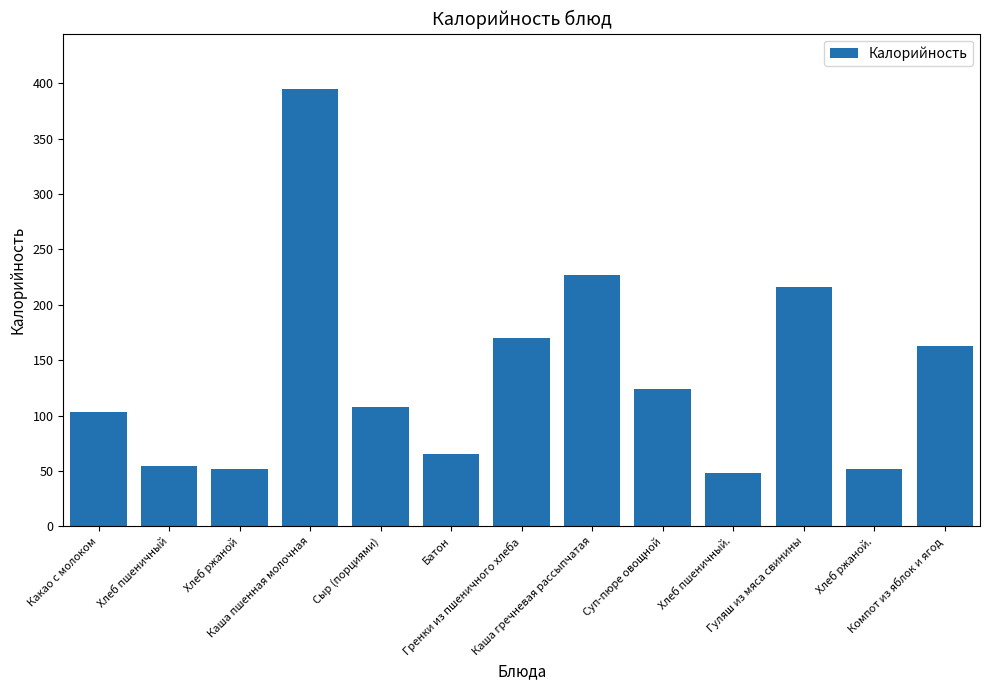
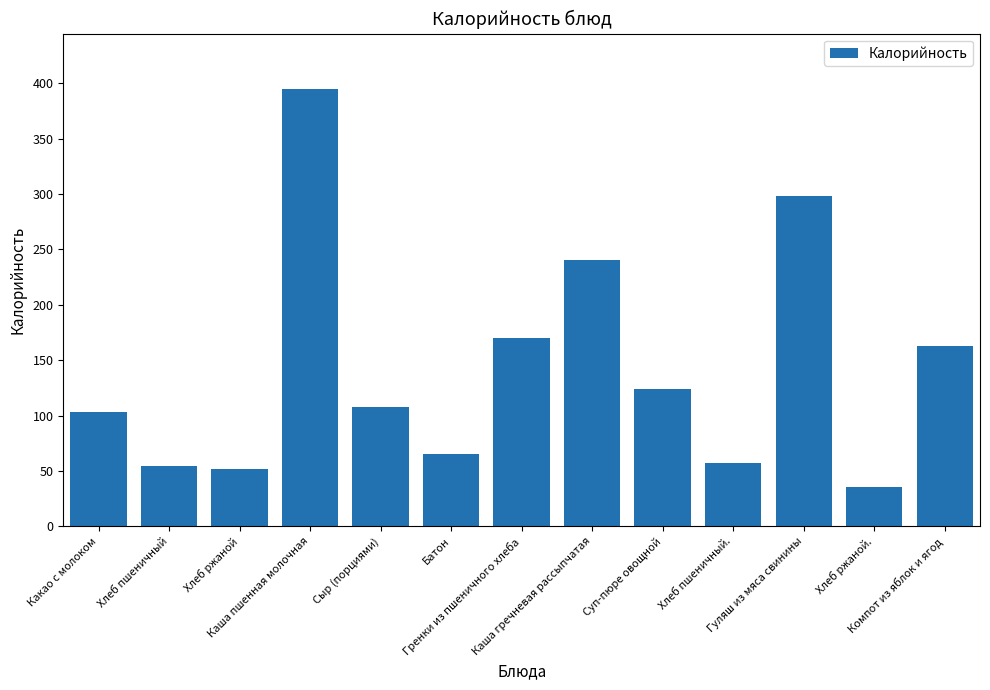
  {
    "Какао с молоком": 103,
    "Хлеб пшеничный": 55,
    "Хлеб ржаной": 52,
    "Каша пшенная молочная": 395,
    "Сыр (порциями)": 108,
    "Батон": 66,
    "Гренки из пшеничного хлеба": 170,
-   "Каша гречневая рассыпчатая": 227,
+   "Каша гречневая рассыпчатая": 241,
    "Суп-пюре овощной": 124,
-   "Хлеб пшеничный.": 48,
-   "Гуляш из мяса свинины": 216,
-   "Хлеб ржаной.": 52,
+   "Хлеб пшеничный.": 57,
+   "Гуляш из мяса свинины": 298,
+   "Хлеб ржаной.": 35,
    "Компот из яблок и ягод": 163
  }
